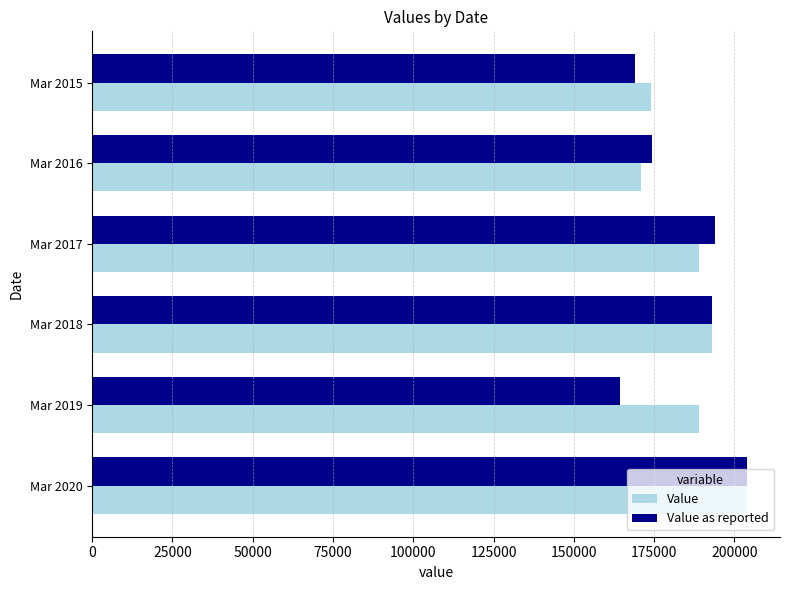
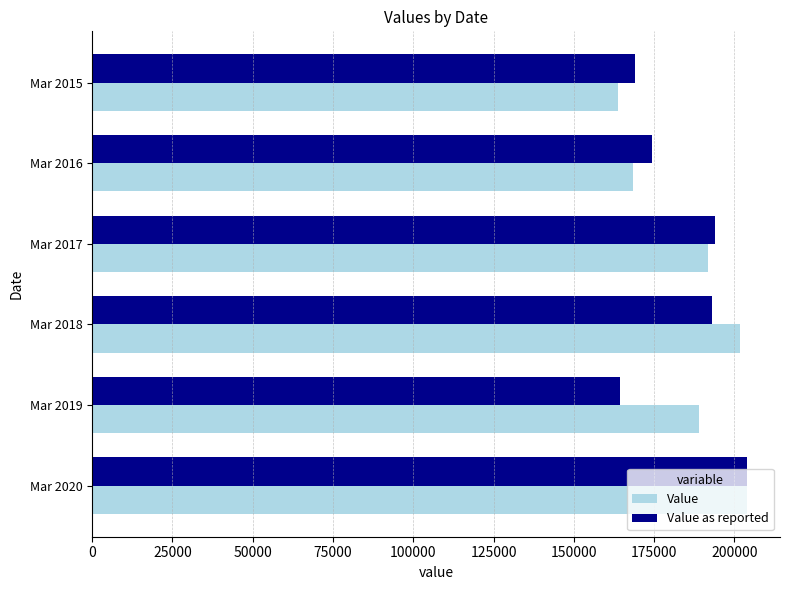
  {
    "Value": {
-     "Mar 2015": 174000,
-     "Mar 2016": 171000,
-     "Mar 2017": 189000,
-     "Mar 2018": 193000,
+     "Mar 2015": 164000,
+     "Mar 2016": 168000,
+     "Mar 2017": 192000,
+     "Mar 2018": 202000,
      "Mar 2019": 189000
    },
    "Value as reported": {
      "Mar 2015": 169000,
      "Mar 2016": 174000,
      "Mar 2017": 194000,
      "Mar 2018": 193000,
      "Mar 2019": 165000
    }
  }
